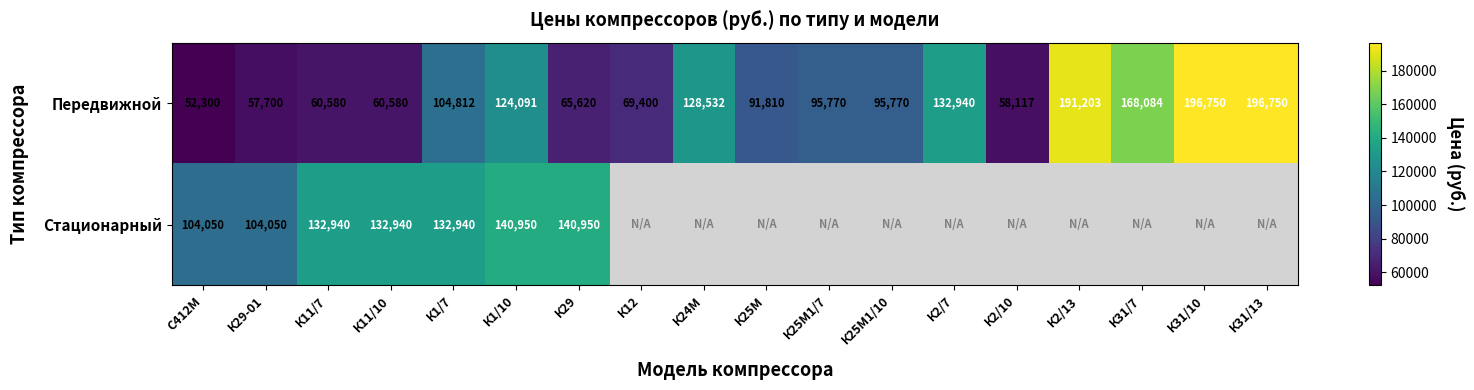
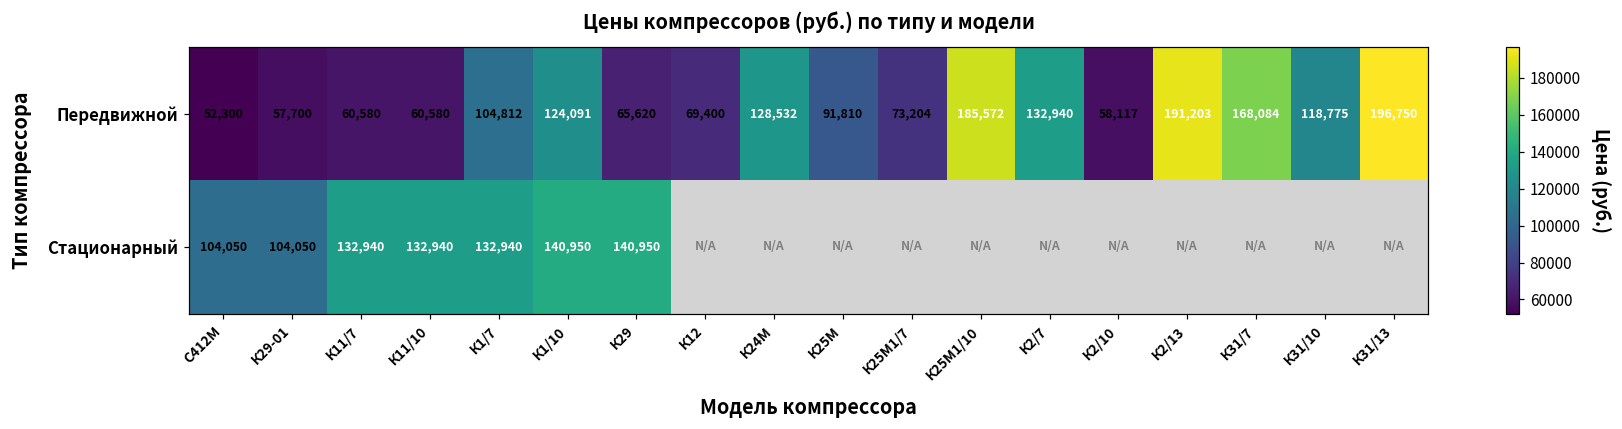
  {
    "Передвижной": {
      "С412М": "52,300",
      "К29-01": "57,700",
      "К11/7": "60,580",
      "К11/10": "60,580",
      "К1/7": "104,812",
      "К1/10": "124,091",
      "К29": "65,620",
      "К12": "69,400",
      "К24М": "128,532",
      "К25М": "91,810",
-     "К25М1/7": "95,770",
-     "К25М1/10": "95,770",
+     "К25М1/7": "73,204",
+     "К25М1/10": "185,572",
      "К2/7": "132,940",
      "К2/10": "58,117",
      "К2/13": "191,203",
      "К31/7": "168,084",
-     "К31/10": "196,750",
+     "К31/10": "118,775",
      "К31/13": "196,750"
    },
    "Стационарный": {
      "С412М": "104,050",
      "К29-01": "104,050",
      "К11/7": "132,940",
      "К11/10": "132,940",
      "К1/7": "132,940",
      "К1/10": "140,950",
      "К29": "140,950"
    }
  }
